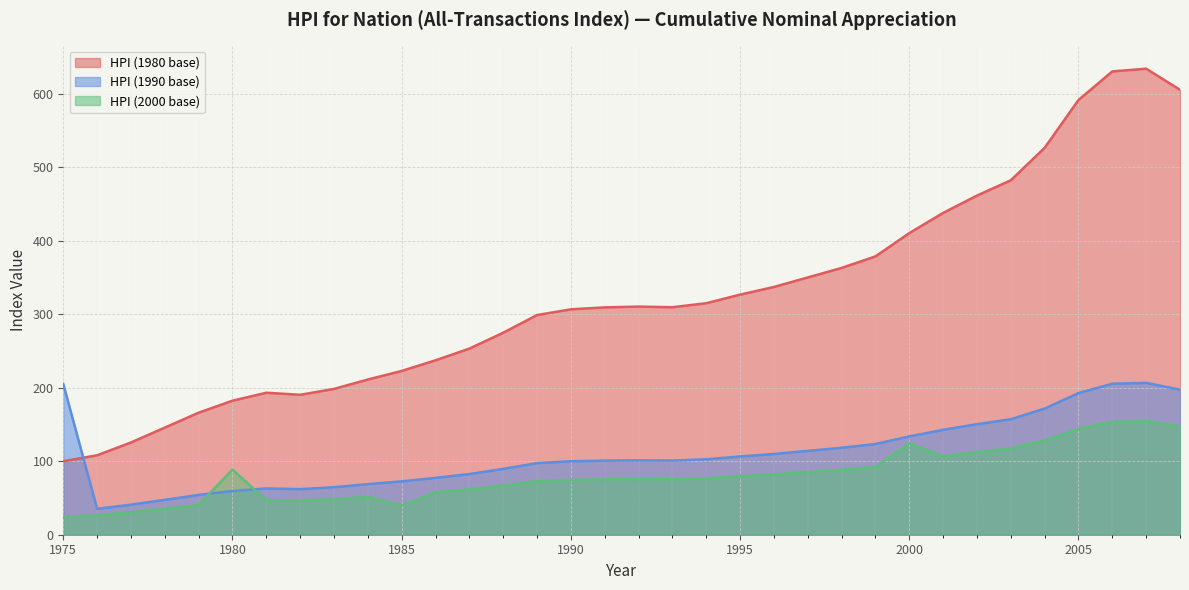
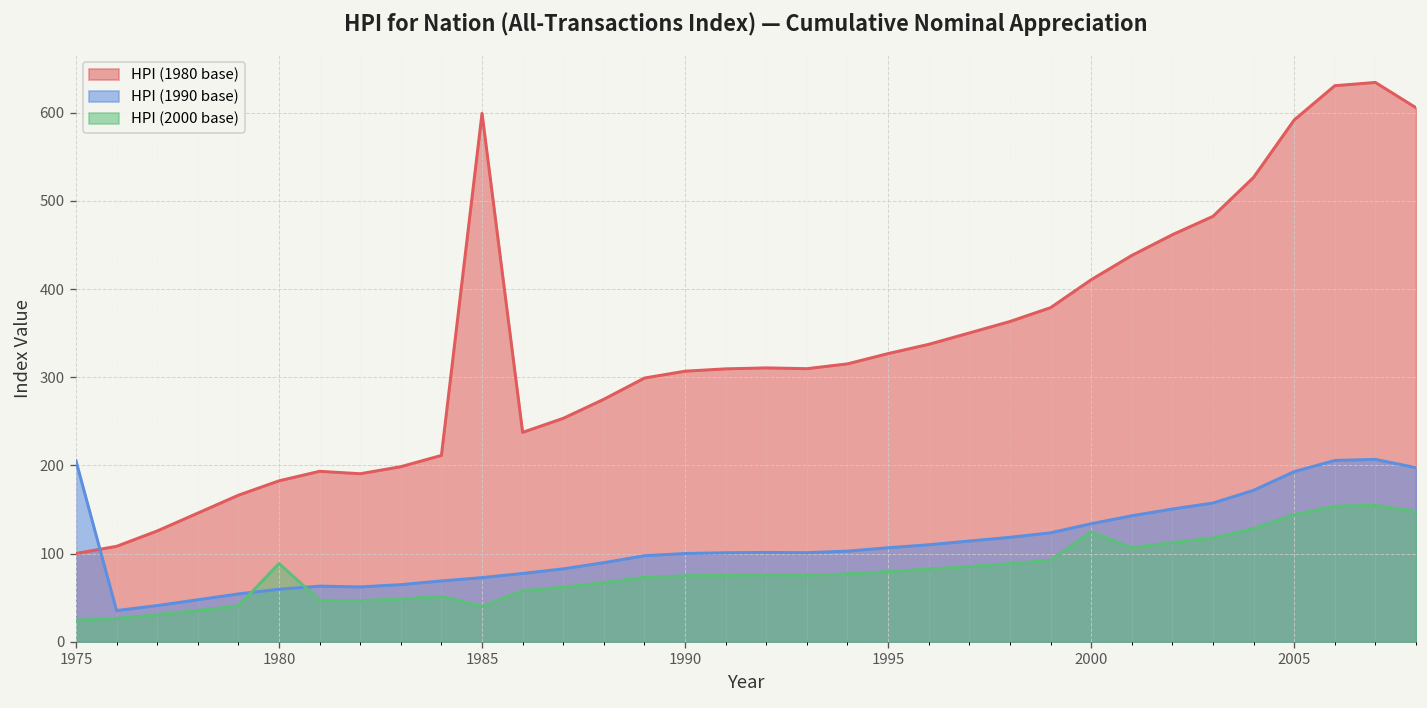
  {
    "HPI (1980 base)": {
      "1975": 100,
      "1980": 180,
-     "1985": 220,
+     "1985": 600,
      "1990": 310,
      "1995": 330,
      "2000": 410,
      "2005": 590
    },
    "HPI (1990 base)": {
      "1975": 210,
      "1980": 60,
      "1985": 70,
      "1990": 100,
      "1995": 110,
      "2000": 130,
      "2005": 190
    },
    "HPI (2000 base)": {
      "1975": 20,
      "1980": 90,
      "1985": 40,
      "1990": 70,
      "1995": 80,
      "2000": 120,
      "2005": 140
    }
  }
